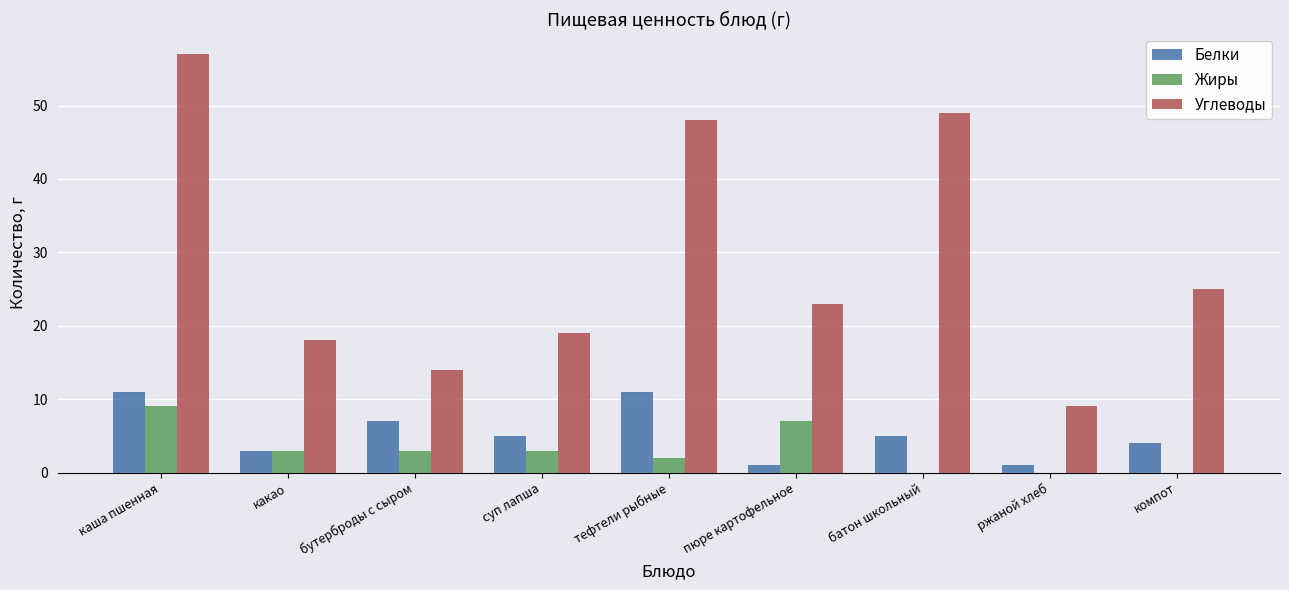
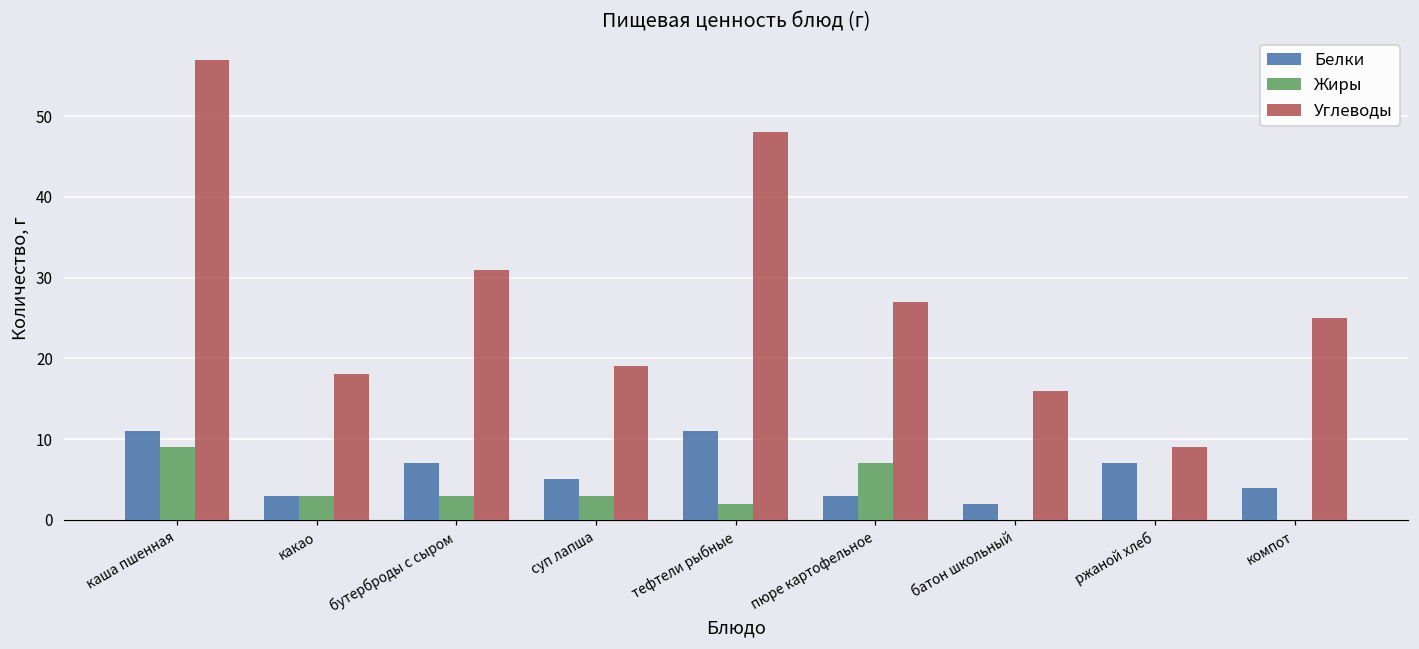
  {
    "Белки": {
      "каша пшенная": 11,
      "какао": 3,
      "бутерброды с сыром": 7,
      "суп лапша": 5,
      "тефтели рыбные": 11,
-     "пюре картофельное": 1,
-     "батон школьный": 5,
-     "ржаной хлеб": 1,
+     "пюре картофельное": 3,
+     "батон школьный": 2,
+     "ржаной хлеб": 7,
      "компот": 4
    },
    "Жиры": {
      "каша пшенная": 9,
      "какао": 3,
      "бутерброды с сыром": 3,
      "суп лапша": 3,
      "тефтели рыбные": 2,
      "пюре картофельное": 7,
      "батон школьный": 0,
      "ржаной хлеб": 0,
      "компот": 0
    },
    "Углеводы": {
      "каша пшенная": 57,
      "какао": 18,
-     "бутерброды с сыром": 14,
+     "бутерброды с сыром": 31,
      "суп лапша": 19,
      "тефтели рыбные": 48,
-     "пюре картофельное": 23,
-     "батон школьный": 49,
+     "пюре картофельное": 27,
+     "батон школьный": 16,
      "ржаной хлеб": 9,
      "компот": 25
    }
  }
